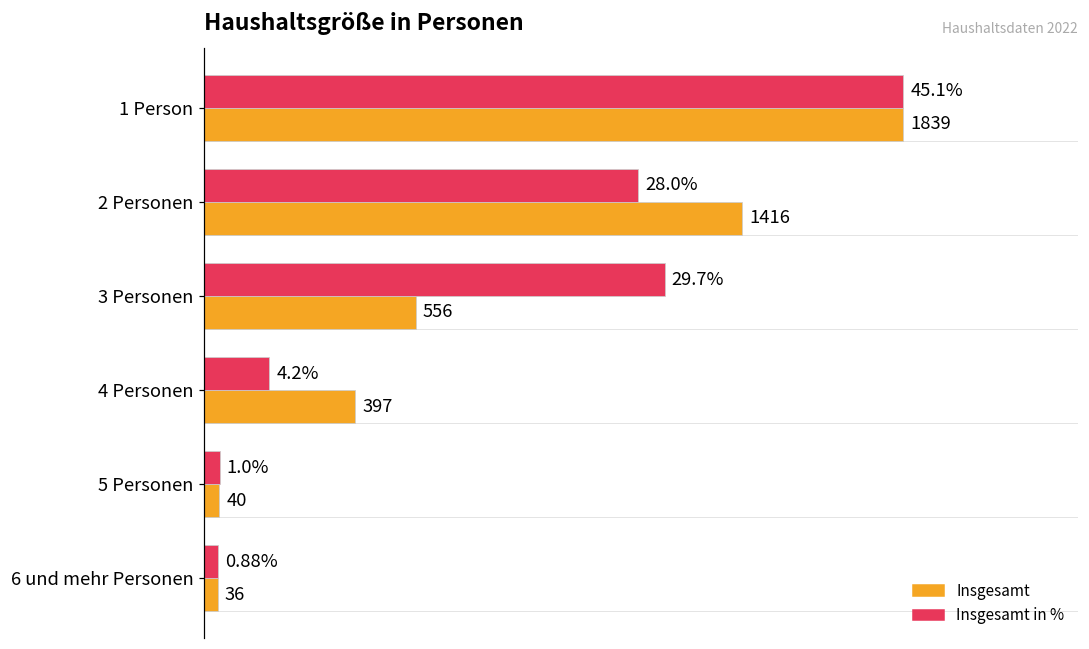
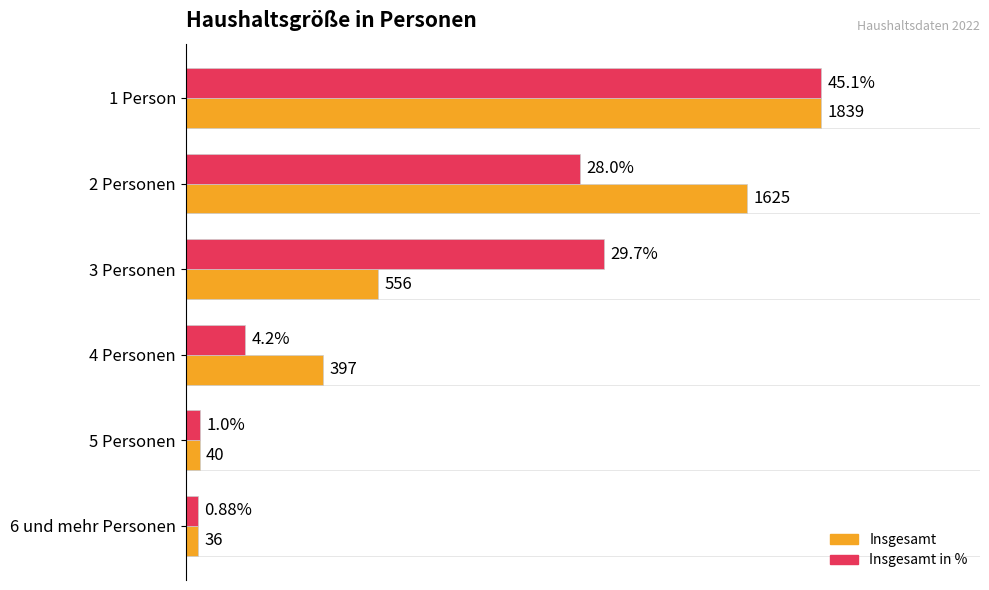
  {
    "Insgesamt": {
-     "2 Personen": 1416
+     "2 Personen": 1625
    }
  }
